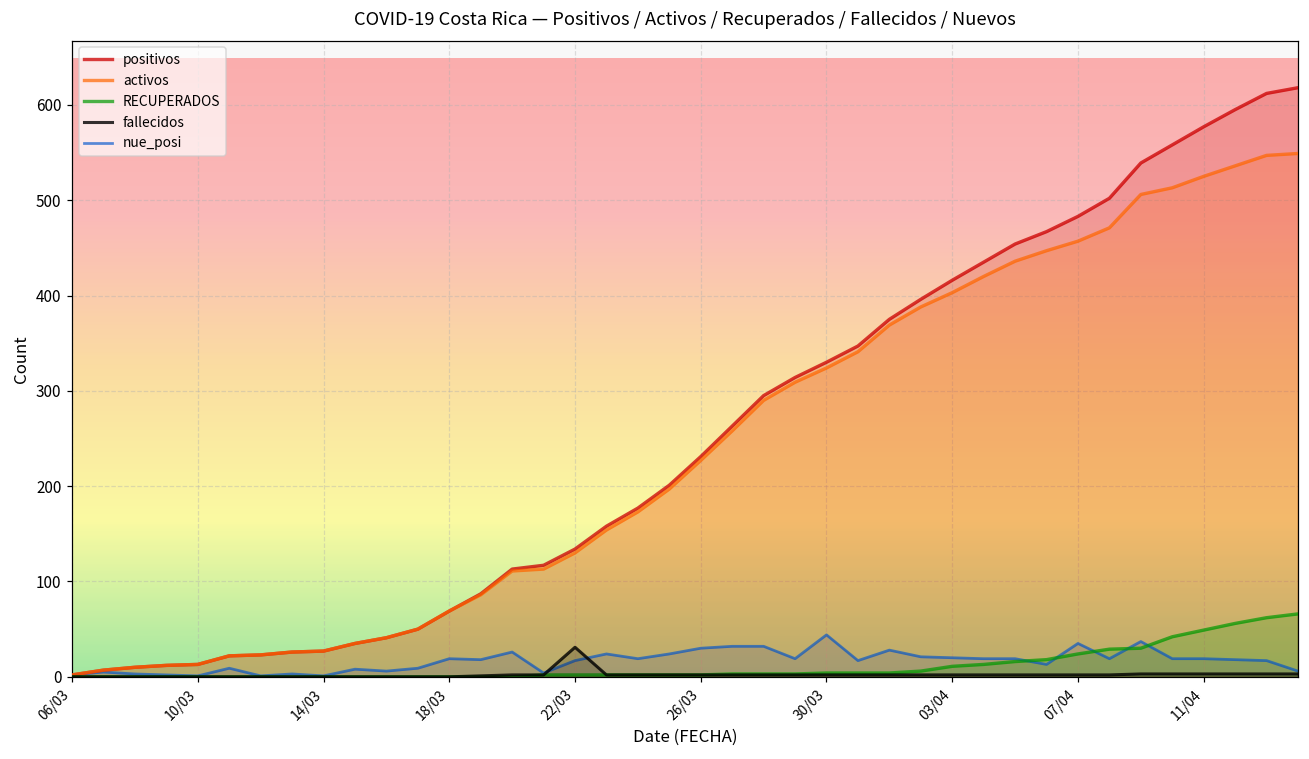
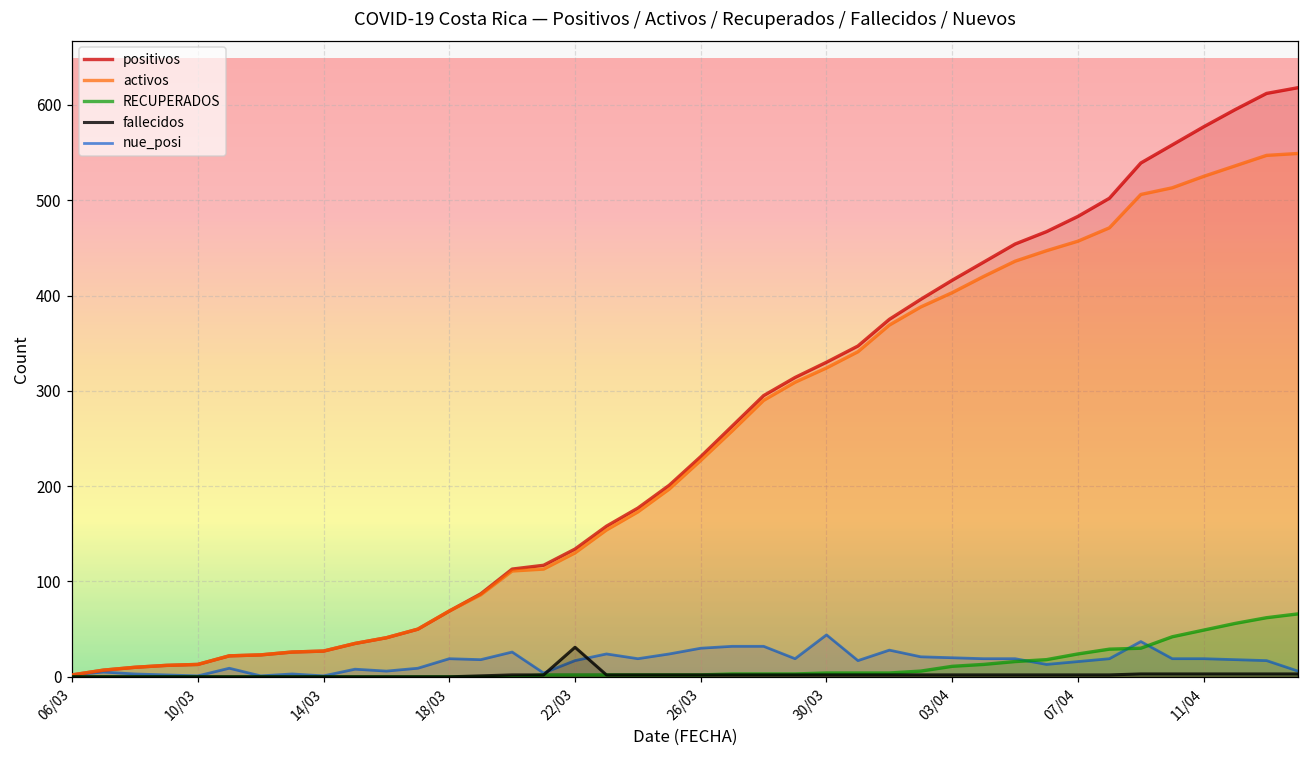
  {
    "positivos": {
      "22/03": 130,
      "26/03": 230,
      "30/03": 330,
      "03/04": 420,
      "07/04": 480,
      "11/04": 580
    },
    "activos": {
      "22/03": 130,
      "26/03": 230,
      "30/03": 320,
      "03/04": 400,
      "07/04": 460,
      "11/04": 530
    },
    "RECUPERADOS": {
      "22/03": 0,
      "03/04": 10,
      "07/04": 20,
      "11/04": 50
    },
    "fallecidos": {
      "22/03": 30,
      "03/04": 0,
      "07/04": 0,
      "11/04": 0
    },
    "nue_posi": {
      "18/03": 20,
      "22/03": 20,
      "26/03": 30,
      "30/03": 40,
      "03/04": 20,
-     "07/04": 40,
+     "07/04": 20,
      "11/04": 20
    }
  }
